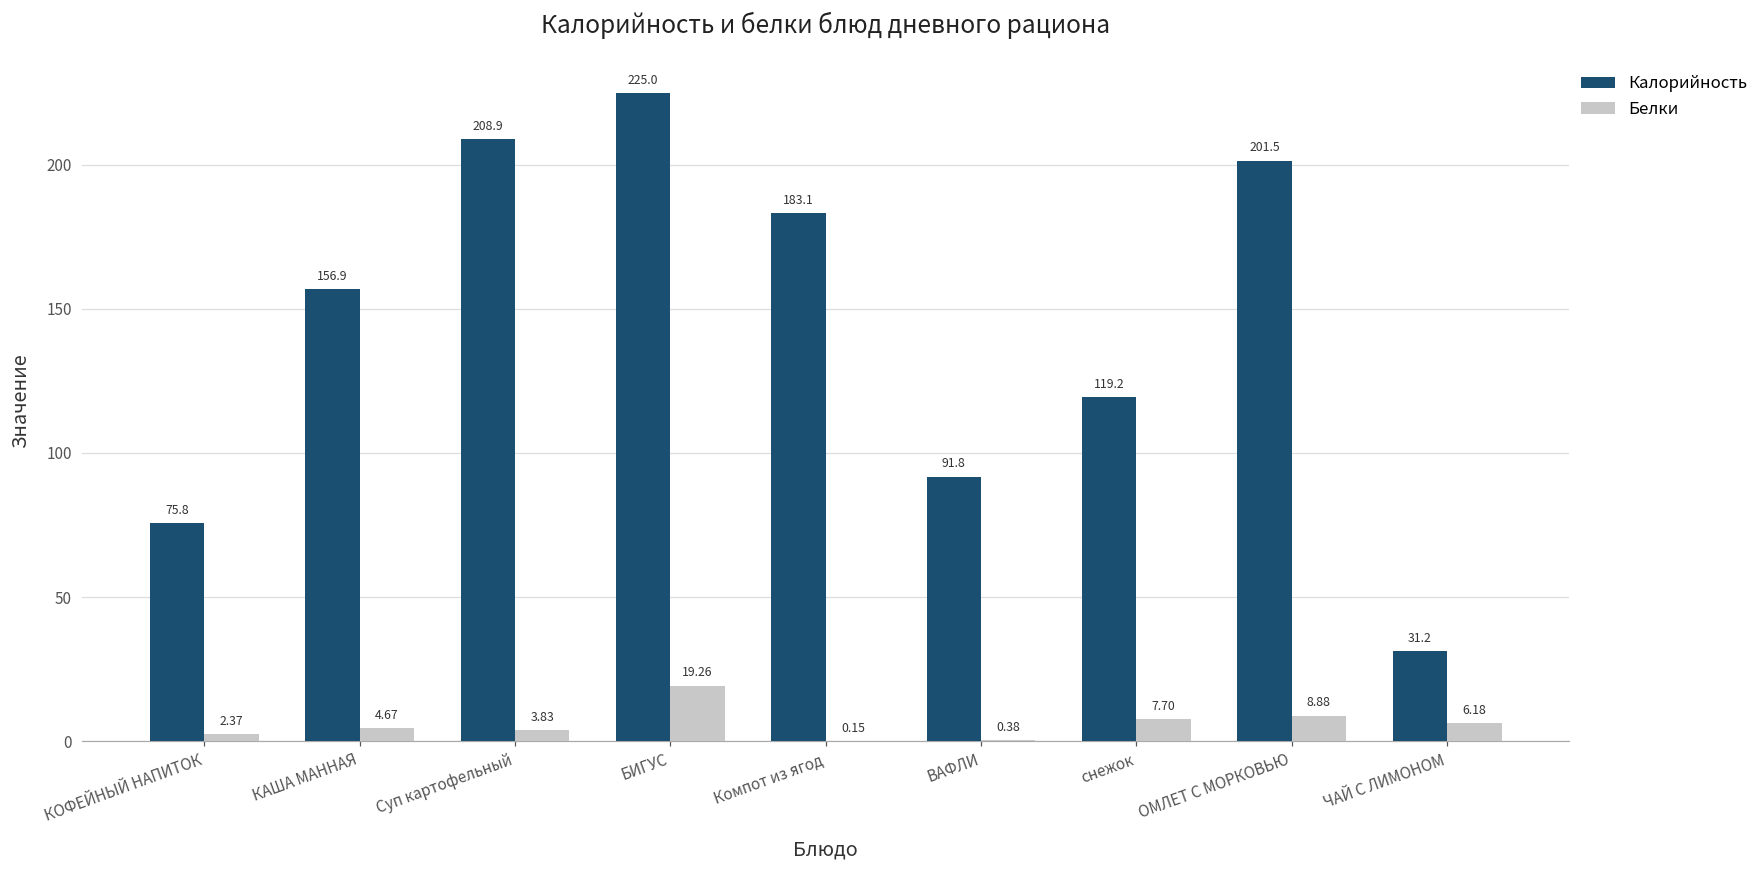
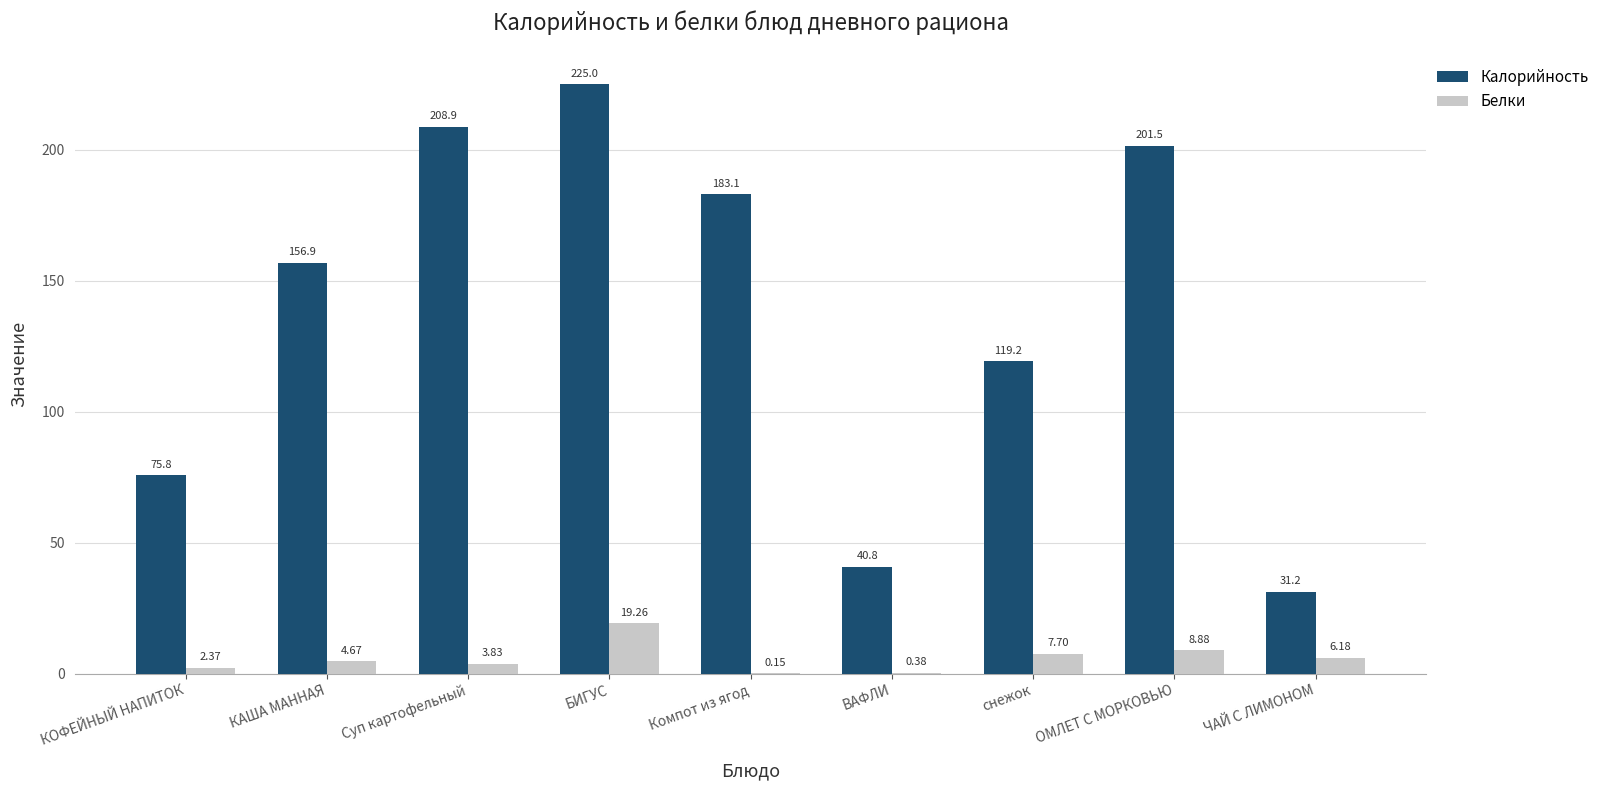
  {
    "Калорийность": {
      "КОФЕЙНЫЙ НАПИТОК": 75.8,
      "КАША МАННАЯ": 156.9,
      "Суп картофельный": 208.9,
      "БИГУС": 225.0,
      "Компот из ягод": 183.1,
-     "ВАФЛИ": 91.8,
+     "ВАФЛИ": 40.8,
      "снежок": 119.2,
      "ОМЛЕТ С МОРКОВЬЮ": 201.5,
      "ЧАЙ С ЛИМОНОМ": 31.2
    },
    "Белки": {
      "КОФЕЙНЫЙ НАПИТОК": 2.37,
      "КАША МАННАЯ": 4.67,
      "Суп картофельный": 3.83,
      "БИГУС": 19.26,
      "Компот из ягод": 0.15,
      "ВАФЛИ": 0.38,
      "снежок": 7.70,
      "ОМЛЕТ С МОРКОВЬЮ": 8.88,
      "ЧАЙ С ЛИМОНОМ": 6.18
    }
  }
